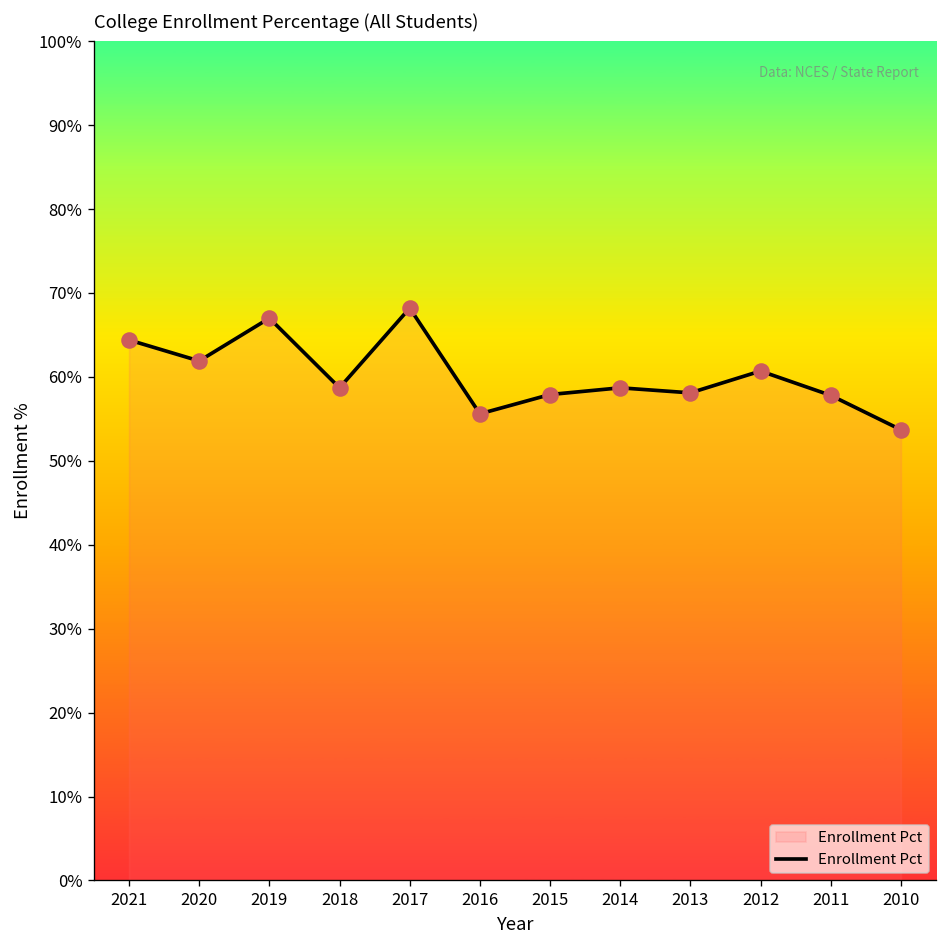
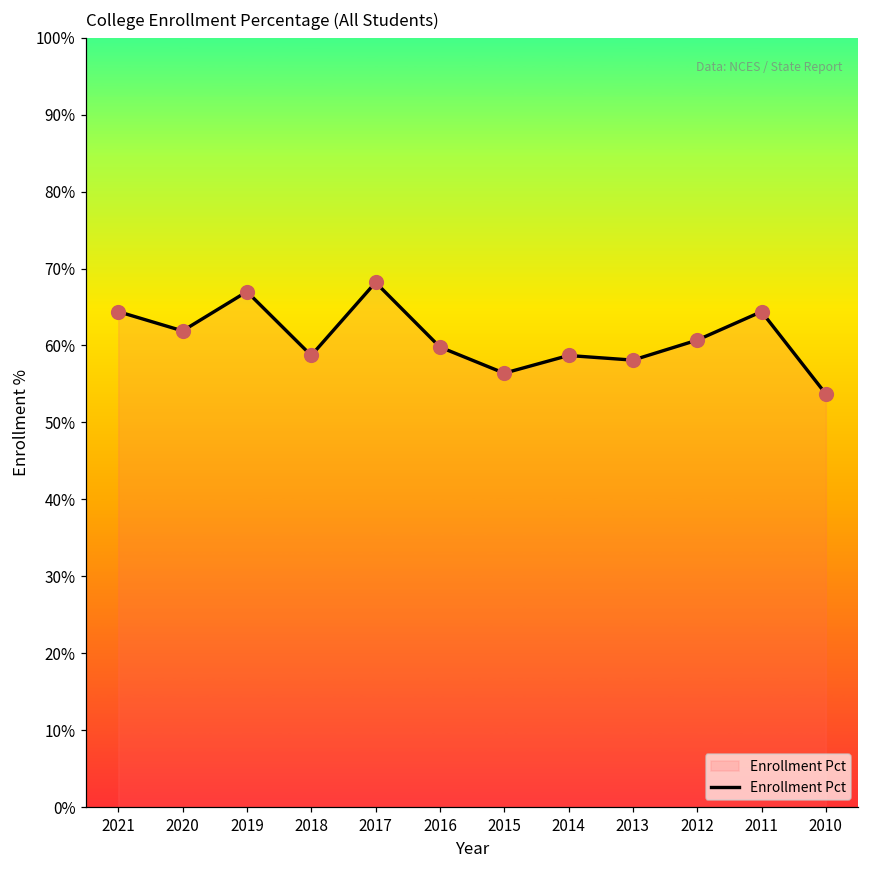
  {
    "2021": "64%",
    "2020": "62%",
    "2019": "67%",
    "2018": "59%",
    "2017": "68%",
-   "2016": "56%",
-   "2015": "58%",
+   "2016": "60%",
+   "2015": "56%",
    "2014": "59%",
    "2013": "58%",
    "2012": "61%",
-   "2011": "58%",
+   "2011": "64%",
    "2010": "54%"
  }
